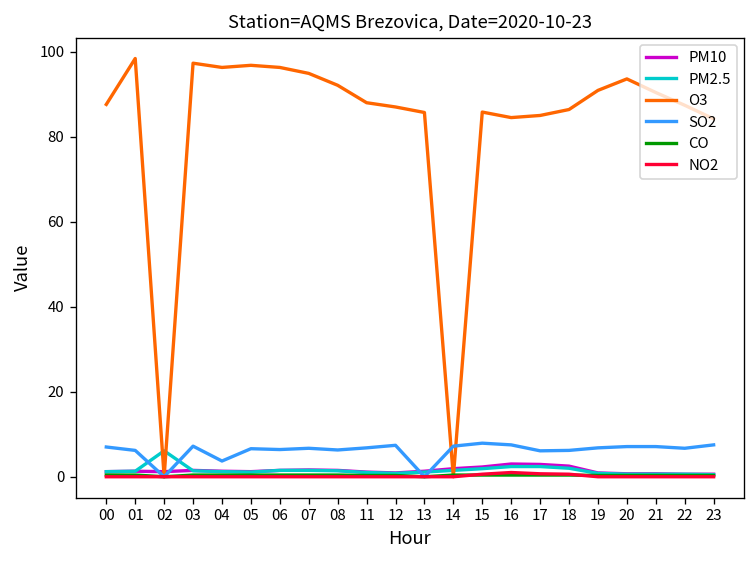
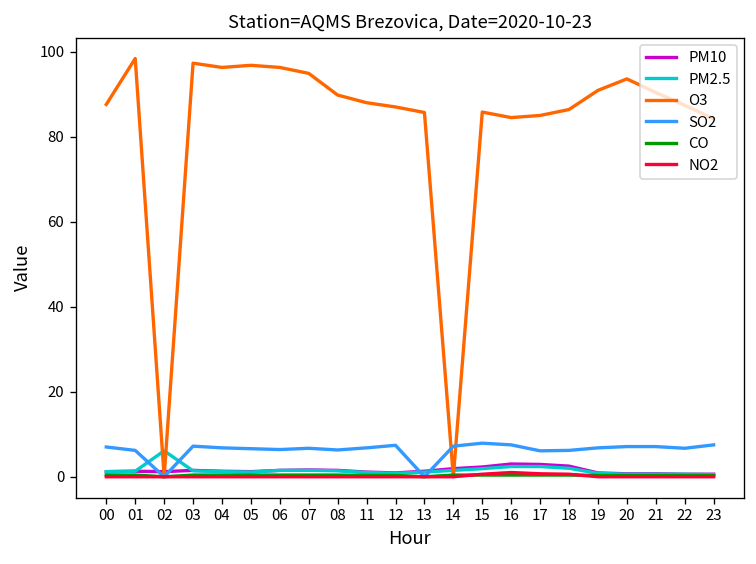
  {
    "PM10": {
      "02": 1
    },
    "PM2.5": {
      "02": 6
    },
    "O3": {
      "00": 88,
      "01": 98,
      "03": 97,
      "04": 96,
      "05": 97,
      "06": 96,
      "07": 95,
-     "08": 92,
+     "08": 90,
      "11": 88,
      "12": 87,
      "13": 86,
      "15": 86,
      "16": 85,
      "17": 85,
      "18": 86,
      "19": 91,
      "20": 94
    },
    "SO2": {
      "00": 7,
      "01": 6,
      "03": 7,
-     "04": 4,
+     "04": 7,
      "05": 7,
      "06": 6,
      "07": 7,
      "08": 6,
      "11": 7,
      "12": 7,
      "14": 7,
      "15": 8,
      "16": 8,
      "17": 6,
      "18": 6,
      "19": 7,
      "20": 7,
      "21": 7,
      "22": 7,
      "23": 8
    }
  }
